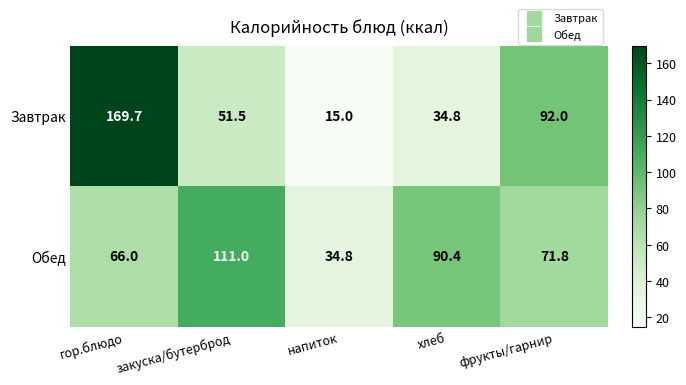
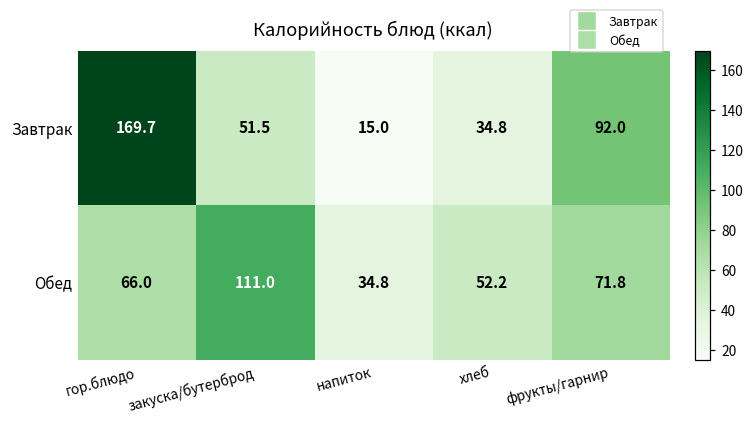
  {
    "Завтрак": {
      "гор.блюдо": 169.7,
      "закуска/бутерброд": 51.5,
      "напиток": 15.0,
      "хлеб": 34.8,
      "фрукты/гарнир": 92.0
    },
    "Обед": {
      "гор.блюдо": 66.0,
      "закуска/бутерброд": 111.0,
      "напиток": 34.8,
-     "хлеб": 90.4,
+     "хлеб": 52.2,
      "фрукты/гарнир": 71.8
    }
  }
